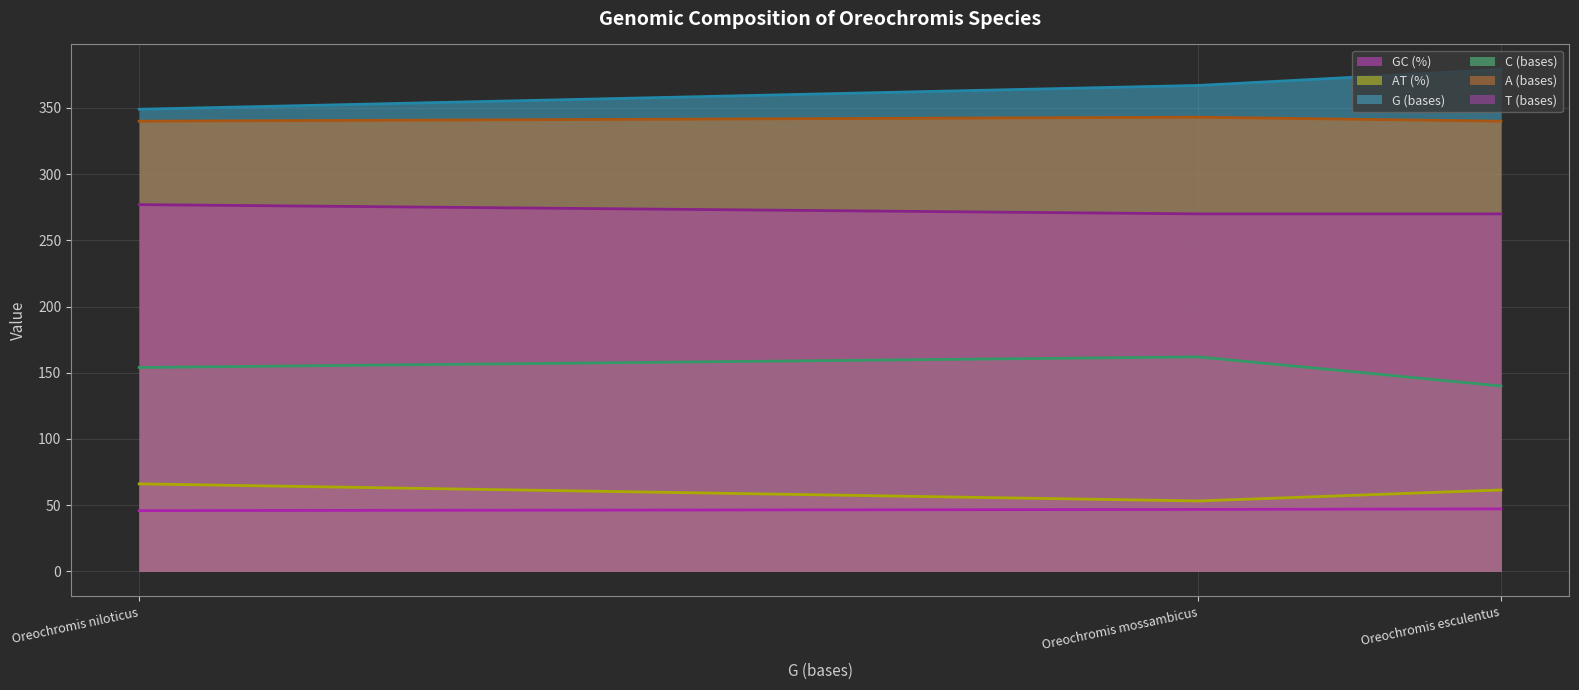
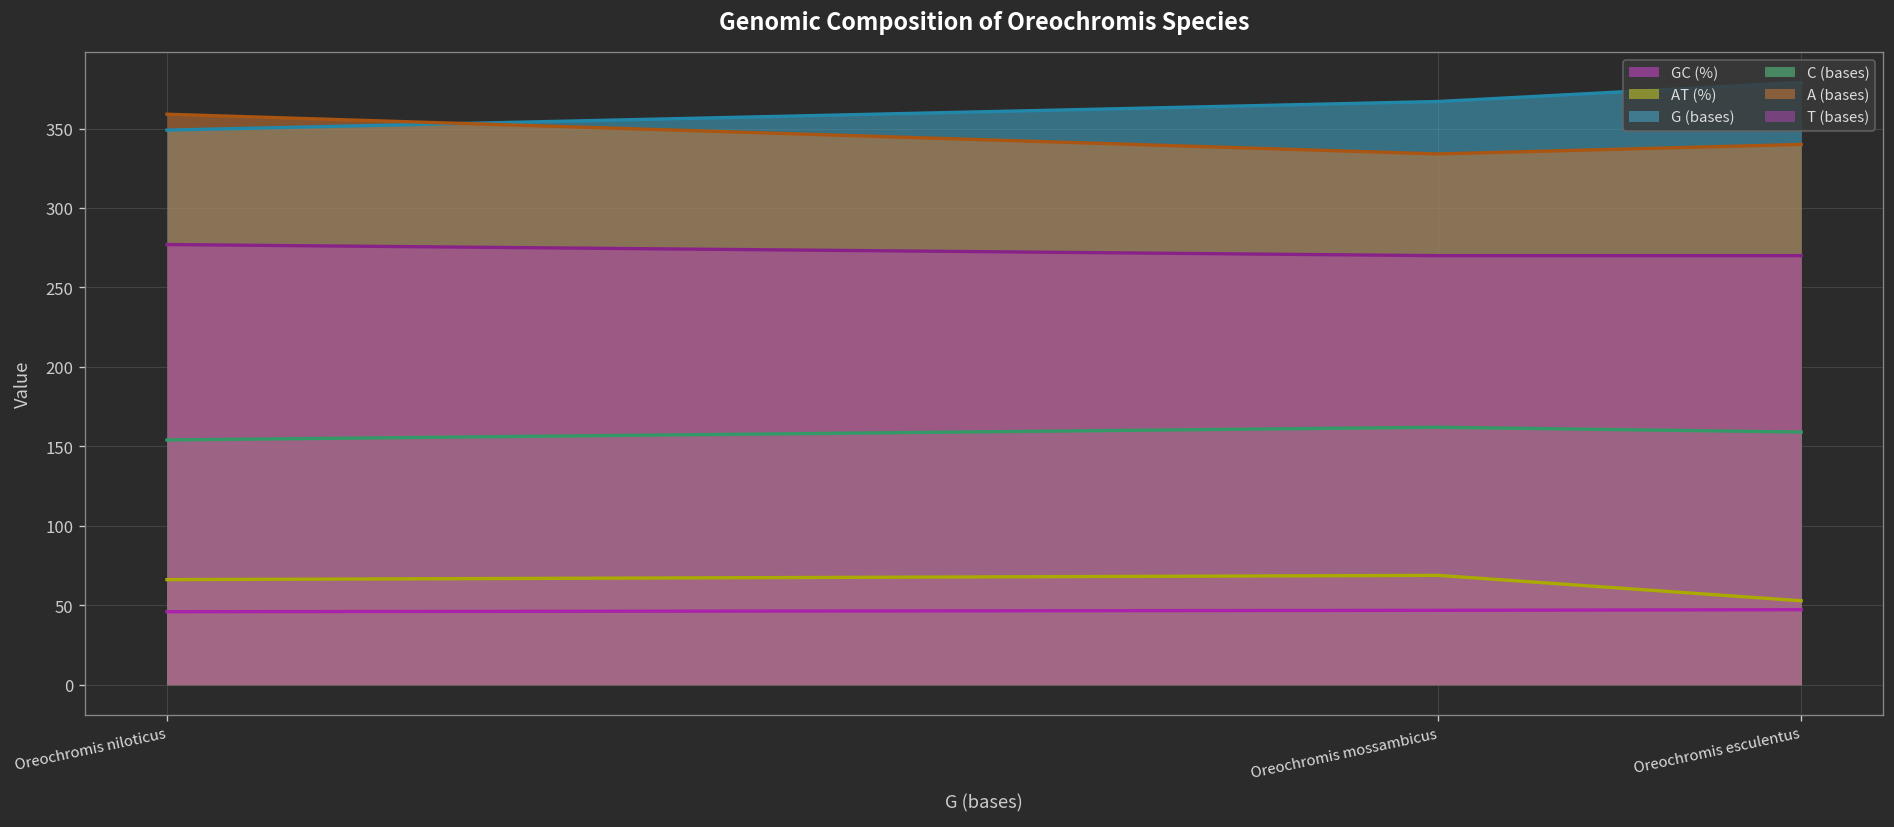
  {
    "AT (%)": {
      "Oreochromis niloticus": 66,
-     "Oreochromis mossambicus": 53,
-     "Oreochromis esculentus": 62
+     "Oreochromis mossambicus": 69,
+     "Oreochromis esculentus": 53
    },
    "G (bases)": {
      "Oreochromis niloticus": 349,
      "Oreochromis mossambicus": 367
    },
    "C (bases)": {
      "Oreochromis niloticus": 154,
      "Oreochromis mossambicus": 162,
-     "Oreochromis esculentus": 140
+     "Oreochromis esculentus": 159
    },
    "A (bases)": {
-     "Oreochromis niloticus": 340,
-     "Oreochromis mossambicus": 343,
+     "Oreochromis niloticus": 359,
+     "Oreochromis mossambicus": 334,
      "Oreochromis esculentus": 340
    }
  }
